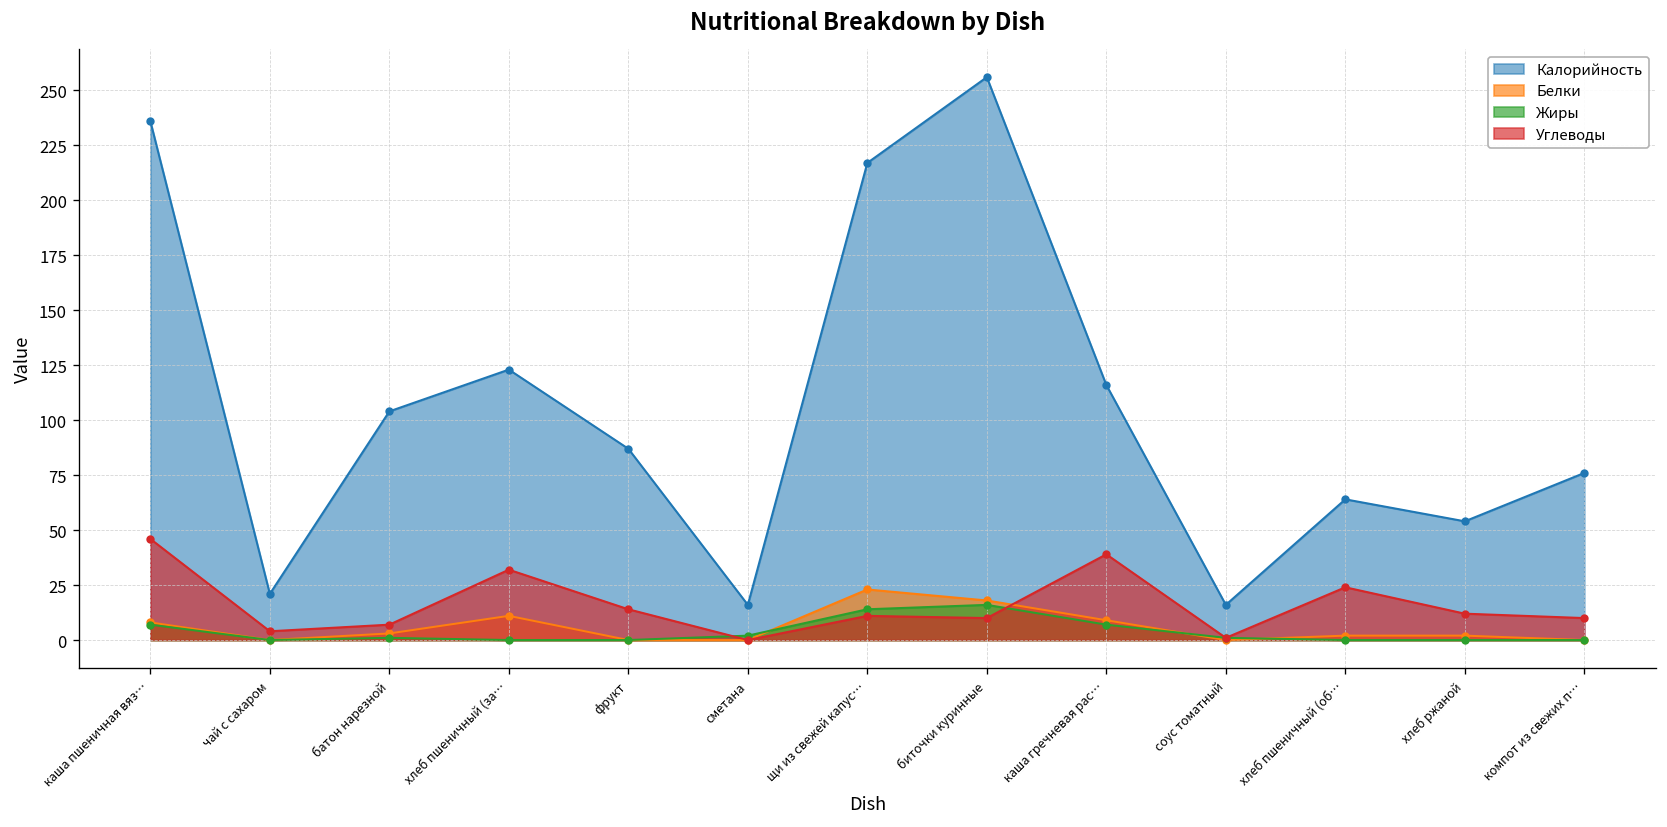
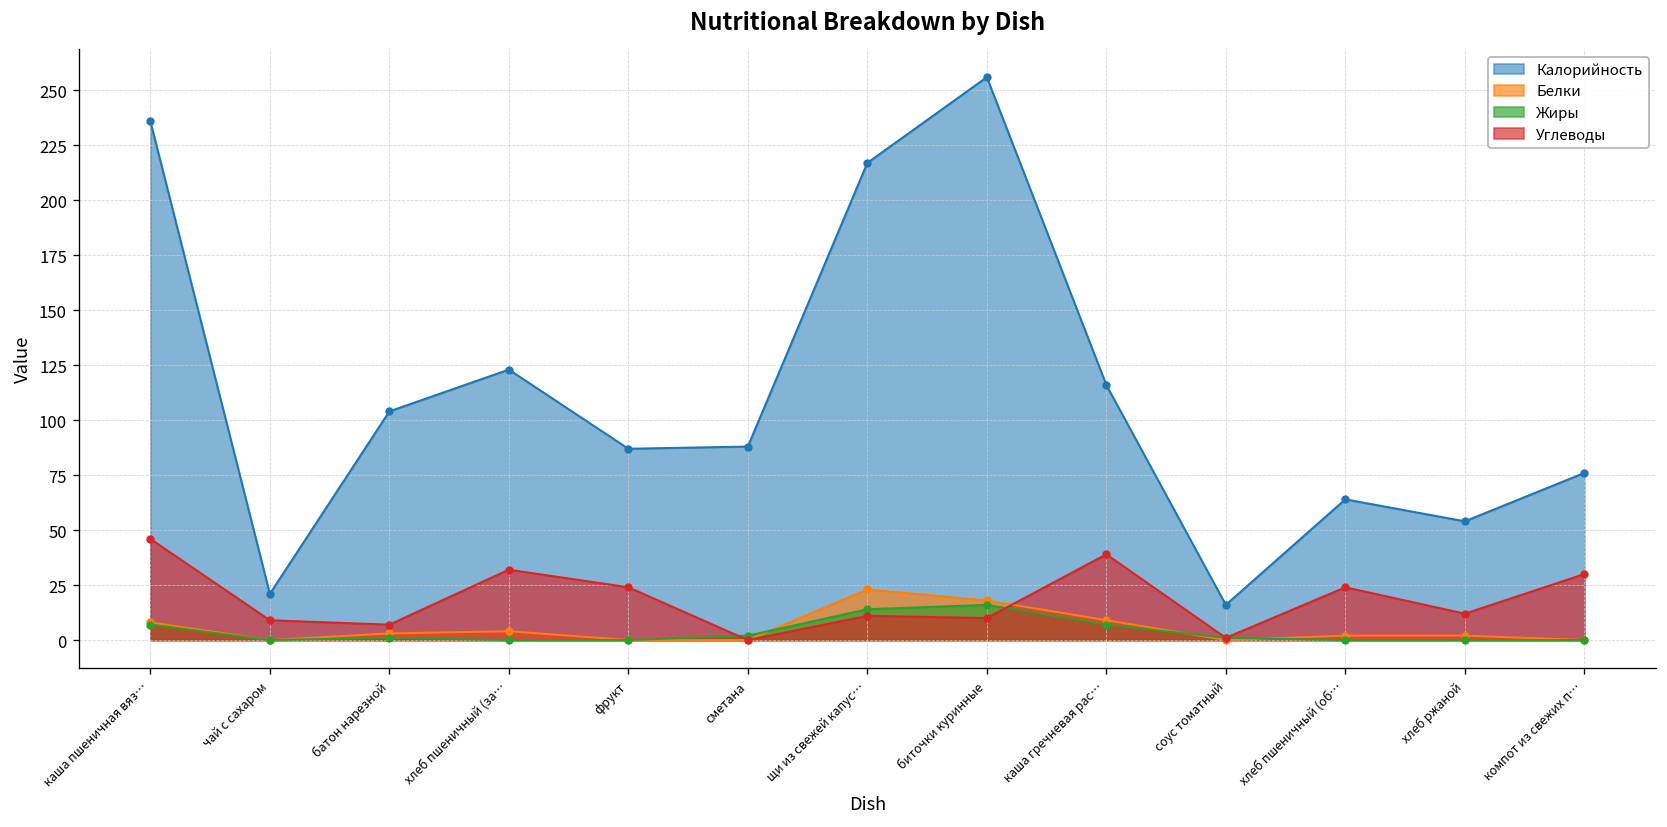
  {
    "Калорийность": {
      "каша пшеничная вяз…": 236,
      "чай с сахаром": 21,
      "батон нарезной": 104,
      "хлеб пшеничный (за…": 123,
      "фрукт": 87,
-     "сметана": 16,
+     "сметана": 88,
      "щи из свежей капус…": 217,
      "биточки куринные": 256,
      "каша гречневая рас…": 116,
      "соус томатный": 16,
      "хлеб пшеничный (об…": 64,
      "хлеб ржаной": 54,
      "компот из свежих п…": 76
    },
    "Белки": {
      "батон нарезной": 3,
-     "хлеб пшеничный (за…": 11,
+     "хлеб пшеничный (за…": 4,
      "щи из свежей капус…": 23,
      "биточки куринные": 18,
      "каша гречневая рас…": 9,
      "хлеб пшеничный (об…": 2,
      "хлеб ржаной": 2
    },
    "Жиры": {
      "батон нарезной": 1,
      "хлеб пшеничный (за…": 0,
      "сметана": 2,
      "щи из свежей капус…": 14,
      "биточки куринные": 16,
      "каша гречневая рас…": 7,
      "хлеб пшеничный (об…": 0,
      "хлеб ржаной": 0
    },
    "Углеводы": {
      "каша пшеничная вяз…": 46,
-     "чай с сахаром": 4,
+     "чай с сахаром": 9,
      "батон нарезной": 7,
      "хлеб пшеничный (за…": 32,
-     "фрукт": 14,
+     "фрукт": 24,
      "щи из свежей капус…": 11,
      "биточки куринные": 10,
      "каша гречневая рас…": 39,
      "хлеб пшеничный (об…": 24,
      "хлеб ржаной": 12,
-     "компот из свежих п…": 10
+     "компот из свежих п…": 30
    }
  }
